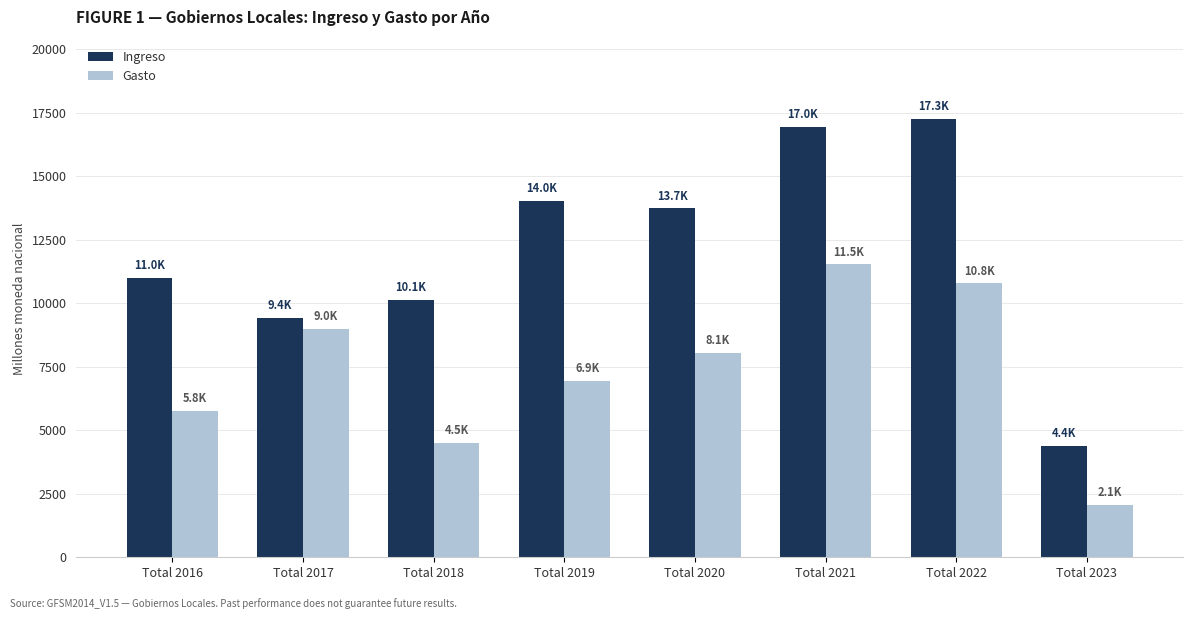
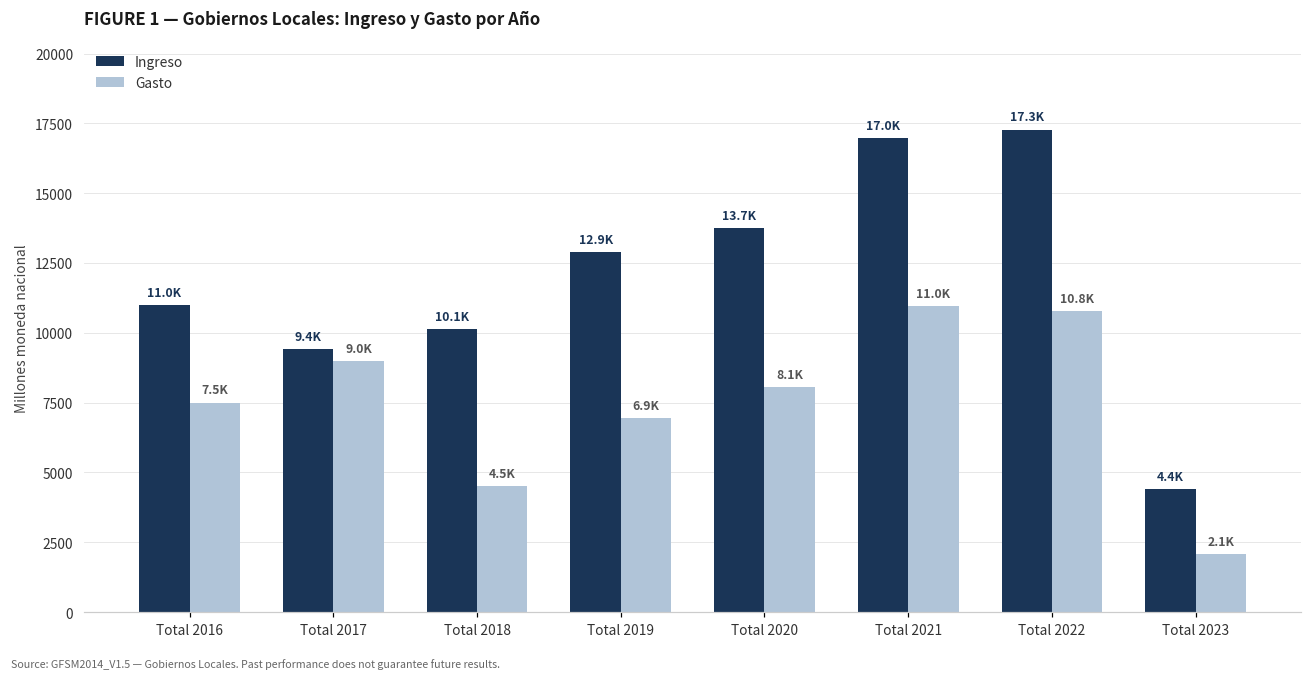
  {
    "Ingreso": {
      "Total 2016": "11.0K",
      "Total 2017": "9.4K",
      "Total 2018": "10.1K",
-     "Total 2019": "14.0K",
+     "Total 2019": "12.9K",
      "Total 2020": "13.7K",
      "Total 2021": "17.0K",
      "Total 2022": "17.3K",
      "Total 2023": "4.4K"
    },
    "Gasto": {
-     "Total 2016": "5.8K",
+     "Total 2016": "7.5K",
      "Total 2017": "9.0K",
      "Total 2018": "4.5K",
      "Total 2019": "6.9K",
      "Total 2020": "8.1K",
-     "Total 2021": "11.5K",
+     "Total 2021": "11.0K",
      "Total 2022": "10.8K",
      "Total 2023": "2.1K"
    }
  }
